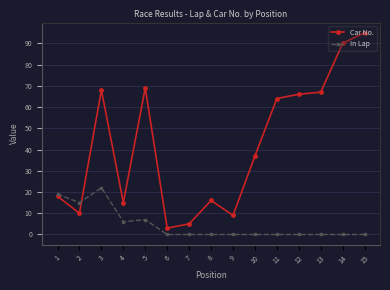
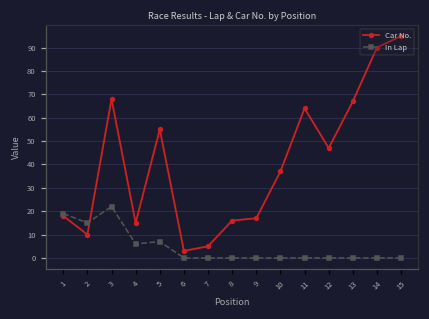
  {
    "Car No.": {
      "2": 10,
      "3": 68,
      "4": 15,
-     "5": 69,
+     "5": 55,
      "6": 3,
      "7": 5,
      "8": 16,
-     "9": 9,
+     "9": 17,
      "10": 37,
      "11": 64,
-     "12": 66,
+     "12": 47,
      "13": 67
    },
    "In Lap": {
      "2": 15,
      "3": 22,
      "4": 6,
      "5": 7,
      "6": 0,
      "7": 0,
      "8": 0,
      "9": 0,
      "10": 0,
      "11": 0,
      "12": 0,
      "13": 0,
      "14": 0,
      "15": 0
    }
  }
